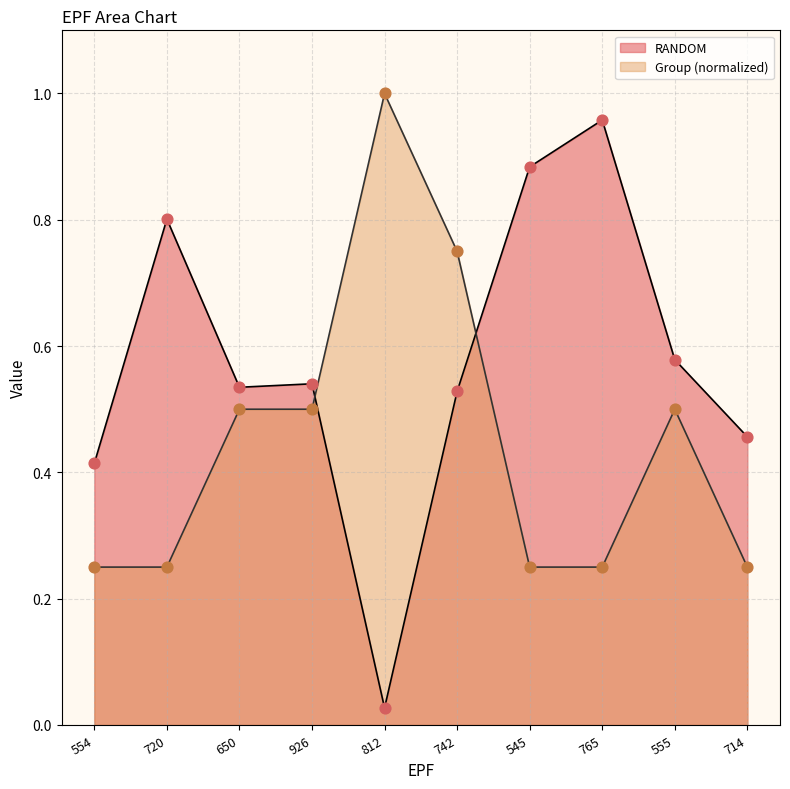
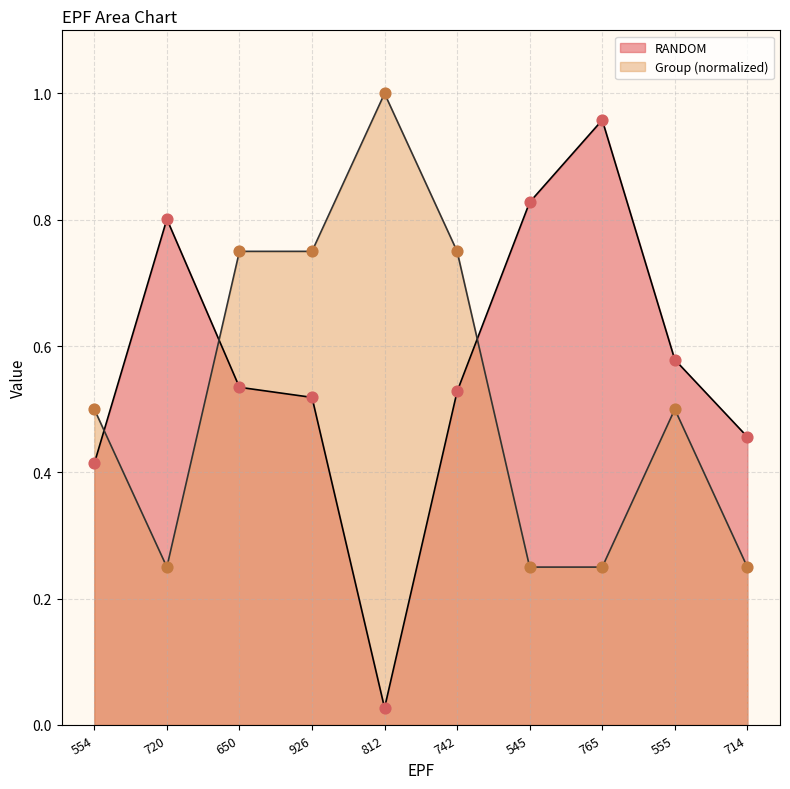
  {
    "RANDOM": {
      "554": 0.41,
      "720": 0.80,
      "650": 0.53,
-     "926": 0.54,
+     "926": 0.52,
      "812": 0.03,
      "742": 0.53,
-     "545": 0.88,
+     "545": 0.83,
      "765": 0.96,
      "555": 0.58,
      "714": 0.46
    },
    "Group (normalized)": {
-     "554": 0.25,
+     "554": 0.50,
      "720": 0.25,
-     "650": 0.50,
-     "926": 0.50,
+     "650": 0.75,
+     "926": 0.75,
      "812": 1.00,
      "742": 0.75,
      "545": 0.25,
      "765": 0.25,
      "555": 0.50,
      "714": 0.25
    }
  }
